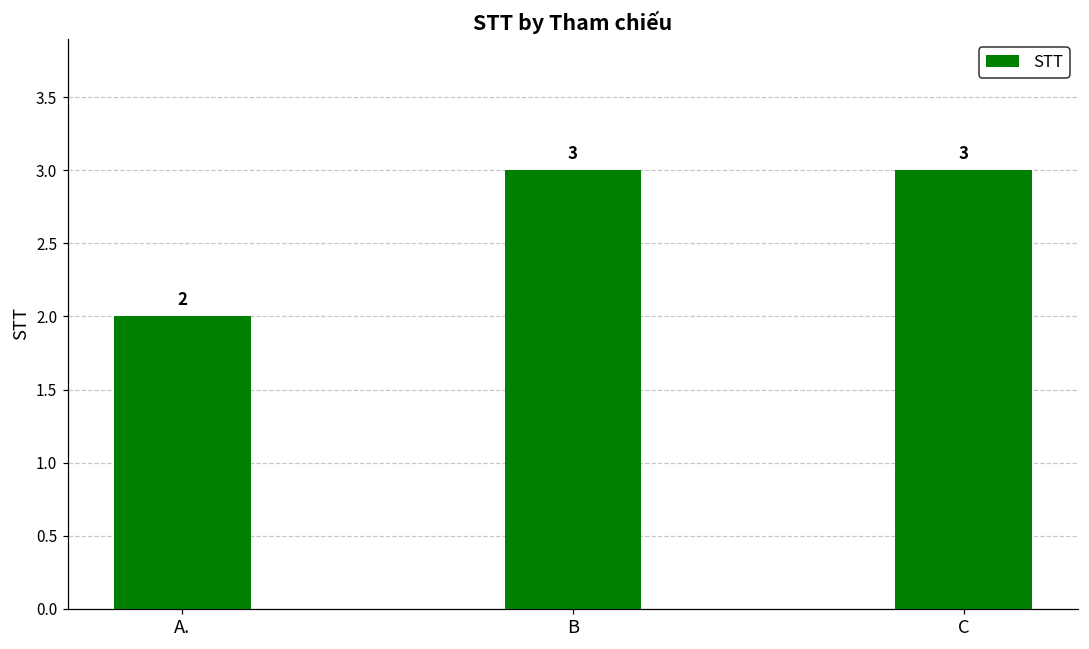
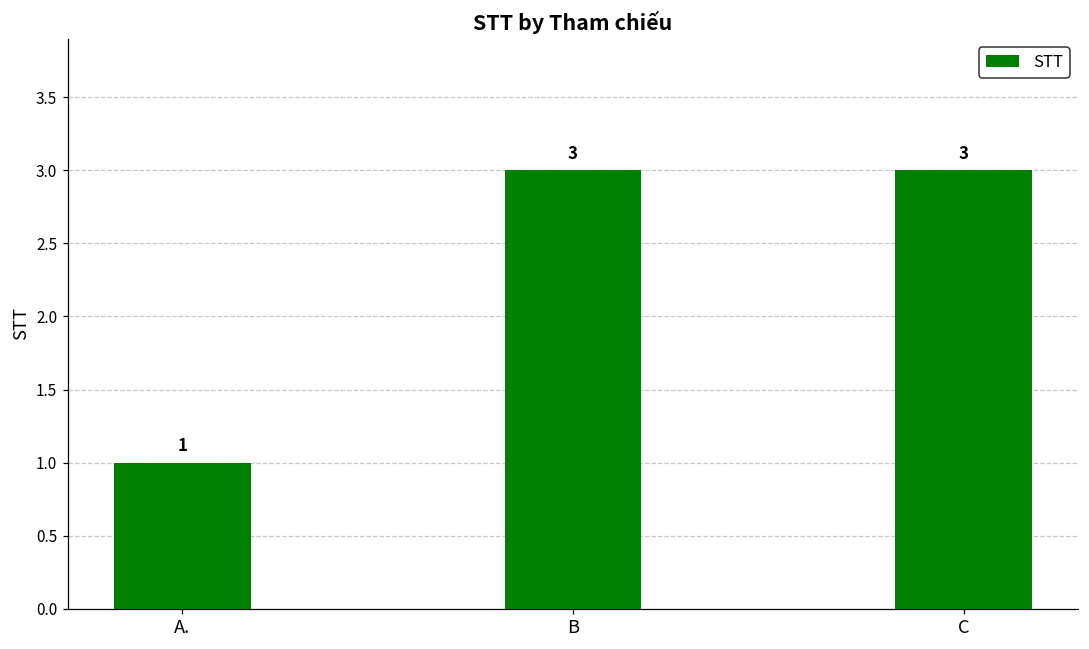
  {
-   "A.": 2,
+   "A.": 1,
    "B": 3,
    "C": 3
  }
